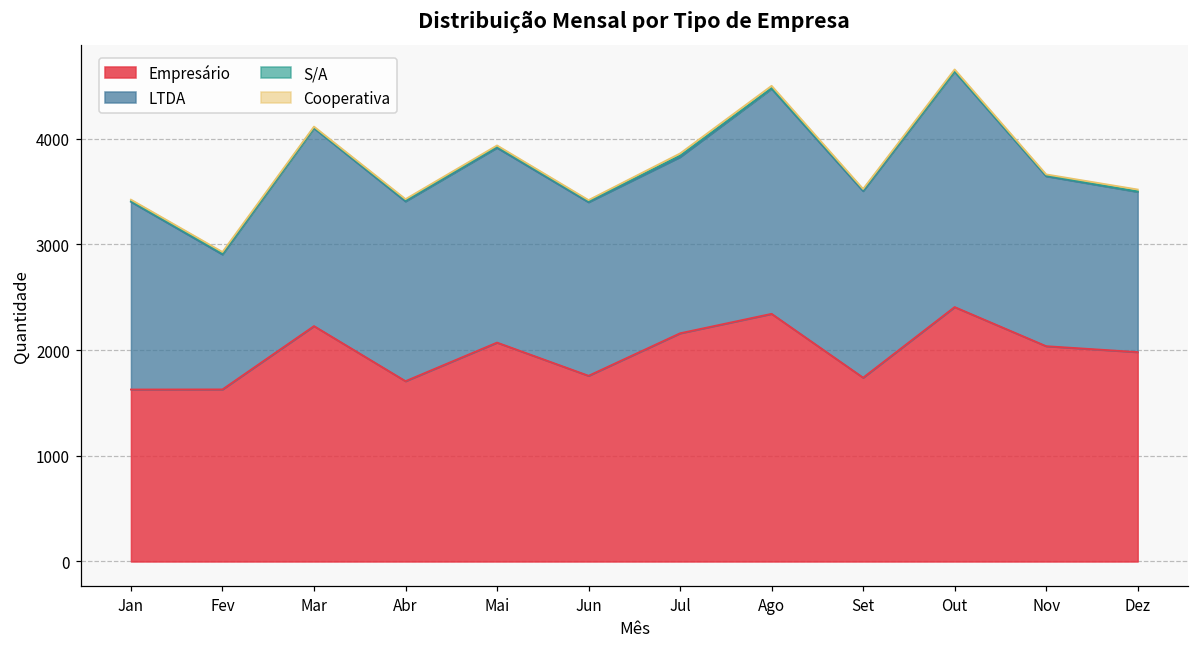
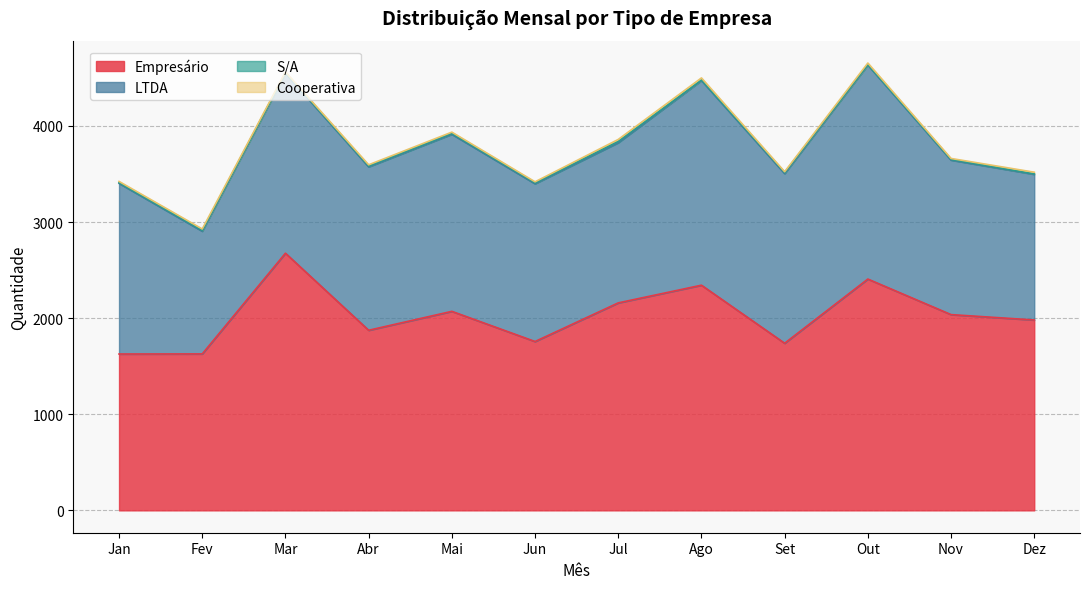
  {
    "Empresário": {
      "Jan": 1600,
      "Fev": 1600,
-     "Mar": 2200,
-     "Abr": 1700,
+     "Mar": 2700,
+     "Abr": 1900,
      "Mai": 2100,
      "Jun": 1800,
      "Jul": 2200,
      "Ago": 2300,
      "Set": 1700,
      "Out": 2400,
      "Nov": 2000,
      "Dez": 2000
    }
  }
